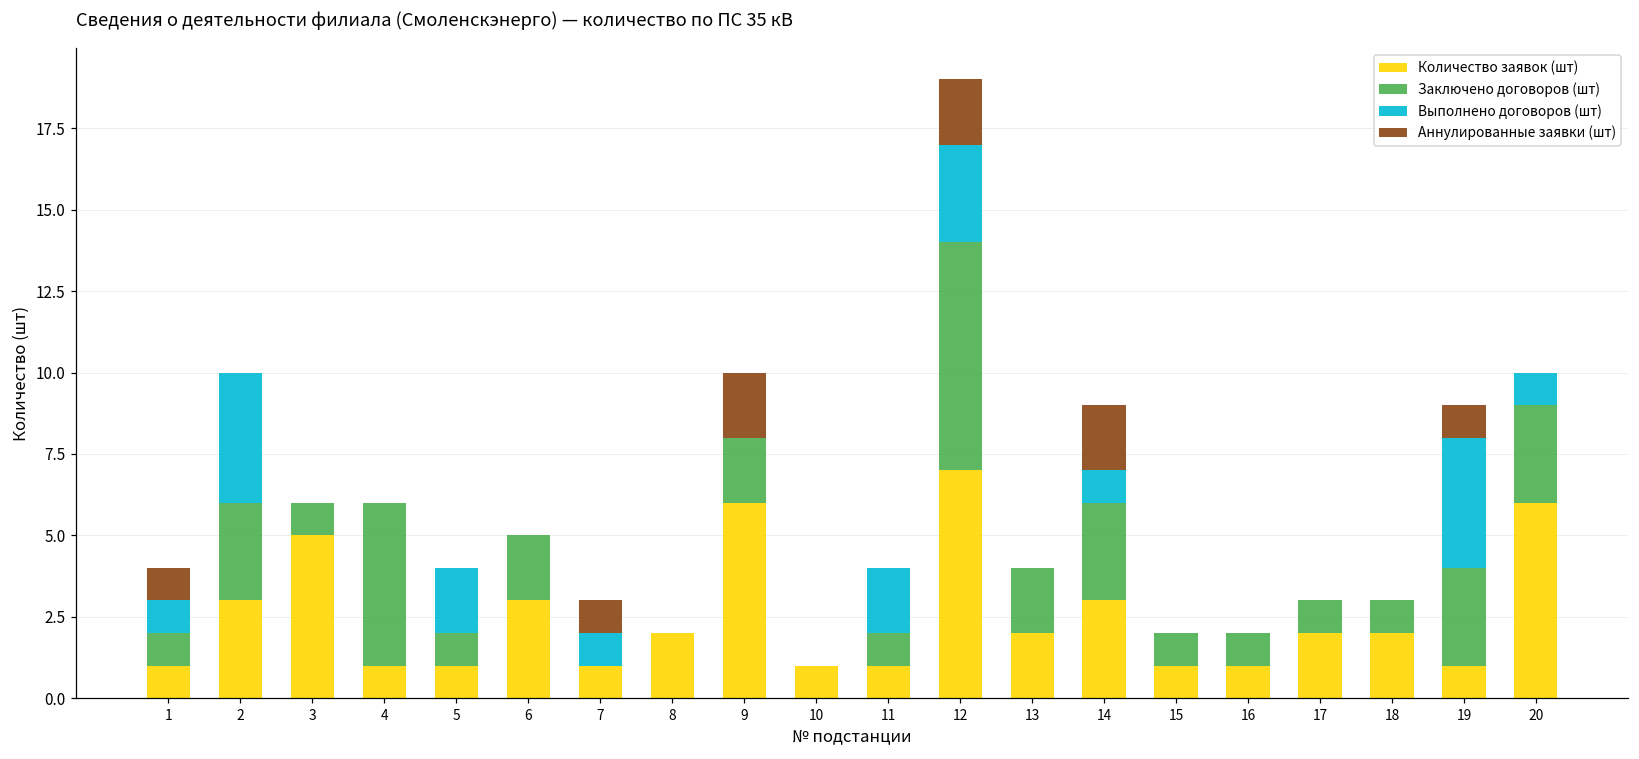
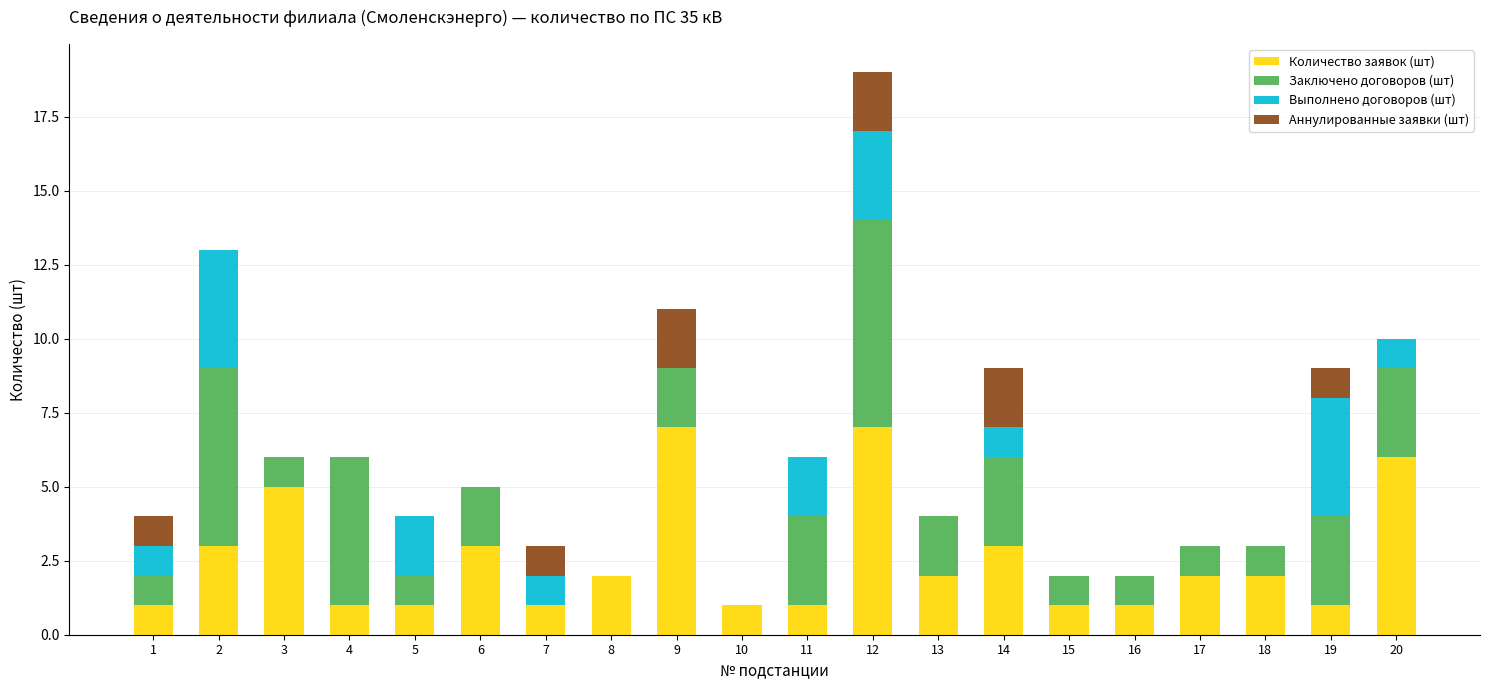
  {
    "Количество заявок (шт)": {
      "1": 1,
      "2": 3,
      "3": 5,
      "4": 1,
      "5": 1,
      "6": 3,
      "7": 1,
      "8": 2,
-     "9": 6,
+     "9": 7,
      "10": 1,
      "11": 1,
      "12": 7,
      "13": 2,
      "14": 3,
      "15": 1,
      "16": 1,
      "17": 2,
      "18": 2,
      "19": 1,
      "20": 6
    },
    "Заключено договоров (шт)": {
      "1": 1,
-     "2": 3,
+     "2": 6,
      "3": 1,
      "4": 5,
      "5": 1,
      "6": 2,
      "7": 0,
      "8": 0,
      "9": 2,
      "10": 0,
-     "11": 1,
+     "11": 3,
      "12": 7,
      "13": 2,
      "14": 3,
      "15": 1,
      "16": 1,
      "17": 1,
      "18": 1,
      "19": 3,
      "20": 3
    },
    "Выполнено договоров (шт)": {
      "1": 1,
      "2": 4,
      "3": 0,
      "4": 0,
      "5": 2,
      "6": 0,
      "7": 1,
      "8": 0,
      "9": 0,
      "10": 0,
      "11": 2,
      "12": 3,
      "13": 0,
      "14": 1,
      "15": 0,
      "16": 0,
      "17": 0,
      "18": 0,
      "19": 4,
      "20": 1
    },
    "Аннулированные заявки (шт)": {
      "1": 1,
      "2": 0,
      "3": 0,
      "4": 0,
      "5": 0,
      "6": 0,
      "7": 1,
      "8": 0,
      "9": 2,
      "10": 0,
      "11": 0,
      "12": 2,
      "13": 0,
      "14": 2,
      "15": 0,
      "16": 0,
      "17": 0,
      "18": 0,
      "19": 1,
      "20": 0
    }
  }
